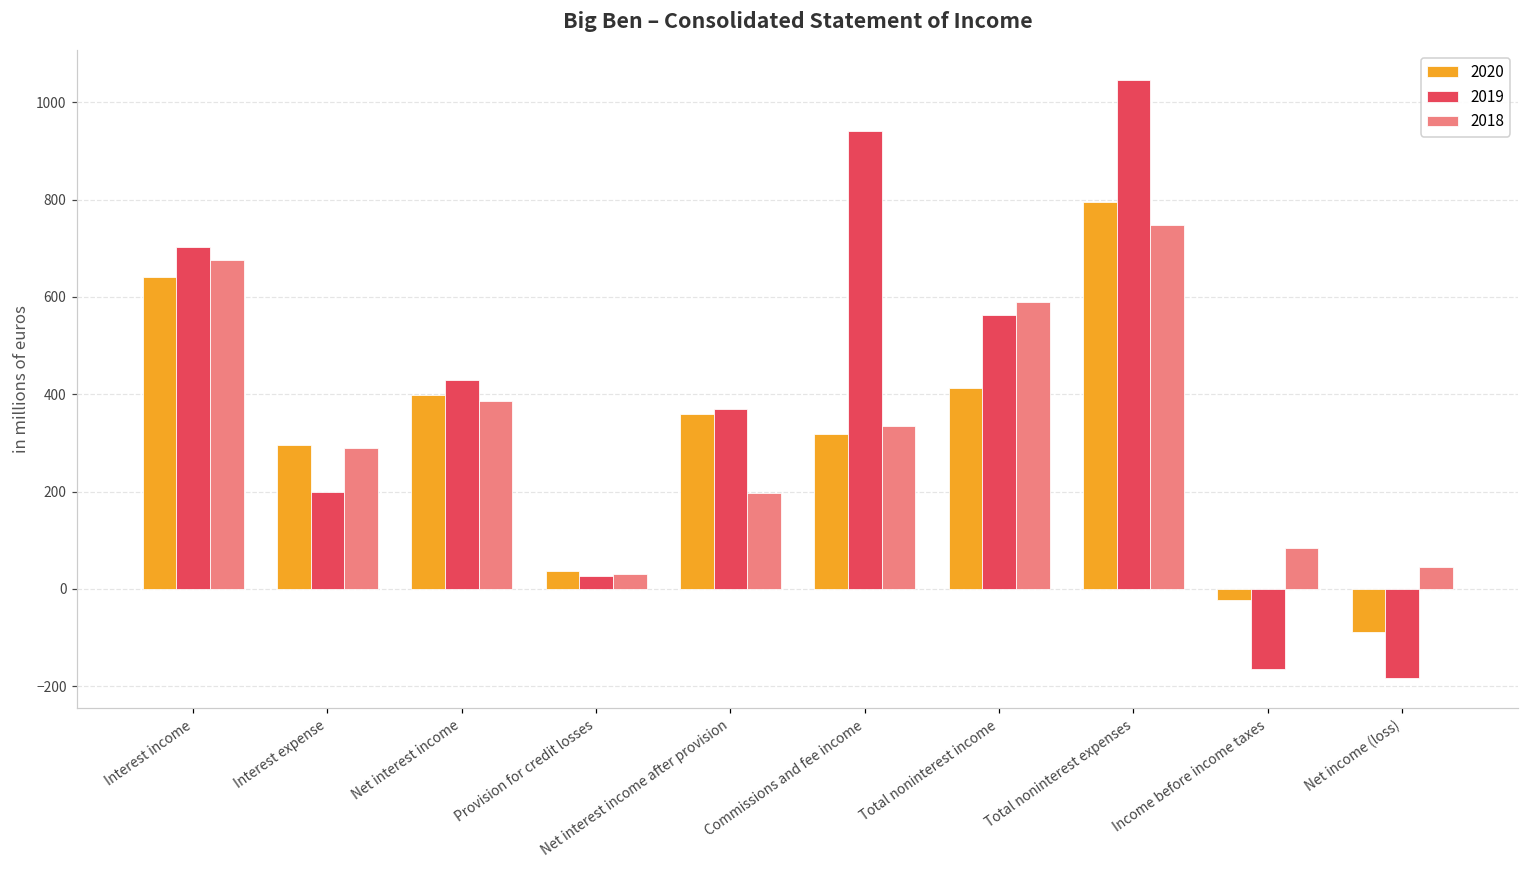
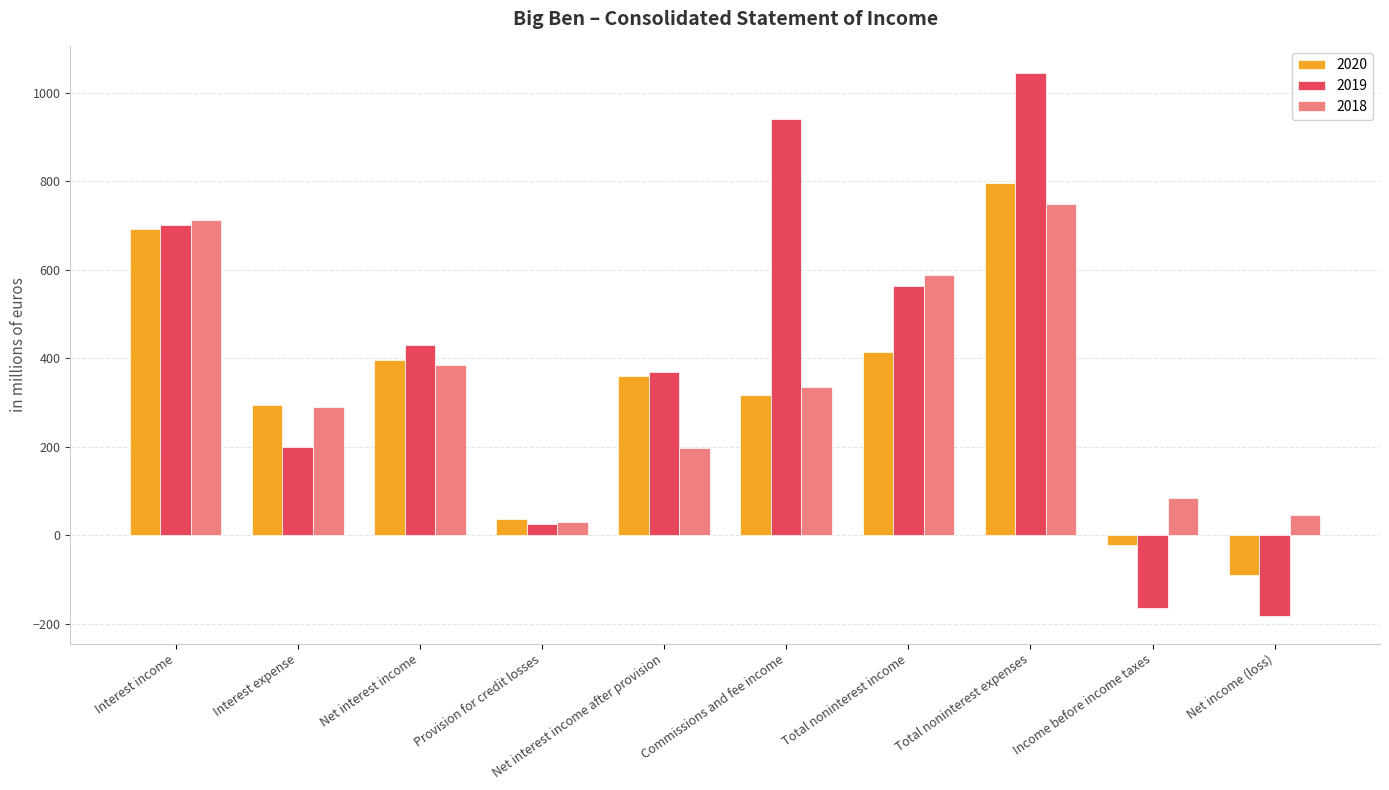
  {
    "2020": {
-     "Interest income": 640,
+     "Interest income": 690,
      "Interest expense": 300,
      "Net interest income": 400,
      "Provision for credit losses": 40,
      "Net interest income after provision": 360,
      "Commissions and fee income": 320,
      "Total noninterest income": 410,
      "Total noninterest expenses": 800,
      "Income before income taxes": -20,
      "Net income (loss)": -90
    },
    "2019": {
      "Interest income": 700,
      "Interest expense": 200,
      "Net interest income": 430,
      "Provision for credit losses": 30,
      "Net interest income after provision": 370,
      "Commissions and fee income": 940,
      "Total noninterest income": 560,
      "Total noninterest expenses": 1050,
      "Income before income taxes": -160,
      "Net income (loss)": -180
    },
    "2018": {
-     "Interest income": 680,
+     "Interest income": 710,
      "Interest expense": 290,
      "Net interest income": 390,
      "Provision for credit losses": 30,
      "Net interest income after provision": 200,
      "Commissions and fee income": 340,
      "Total noninterest income": 590,
      "Total noninterest expenses": 750,
      "Income before income taxes": 80,
      "Net income (loss)": 50
    }
  }
